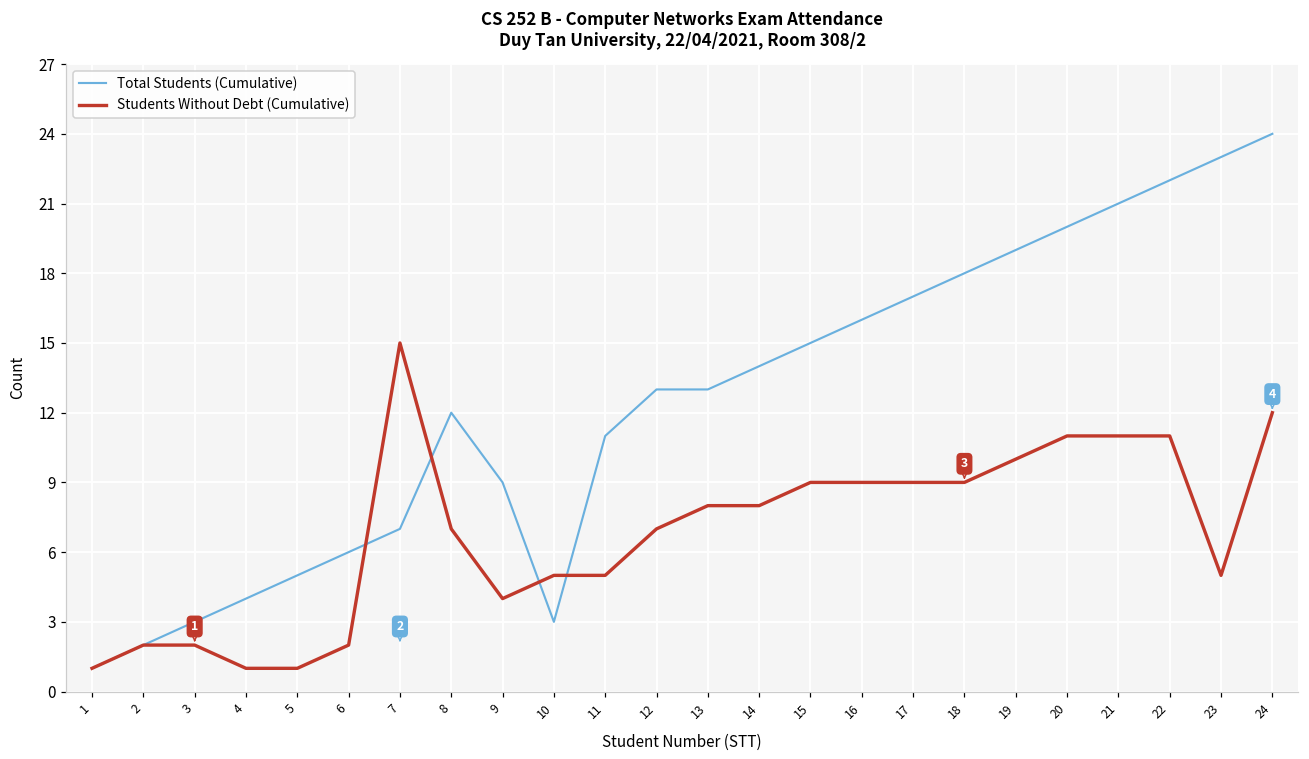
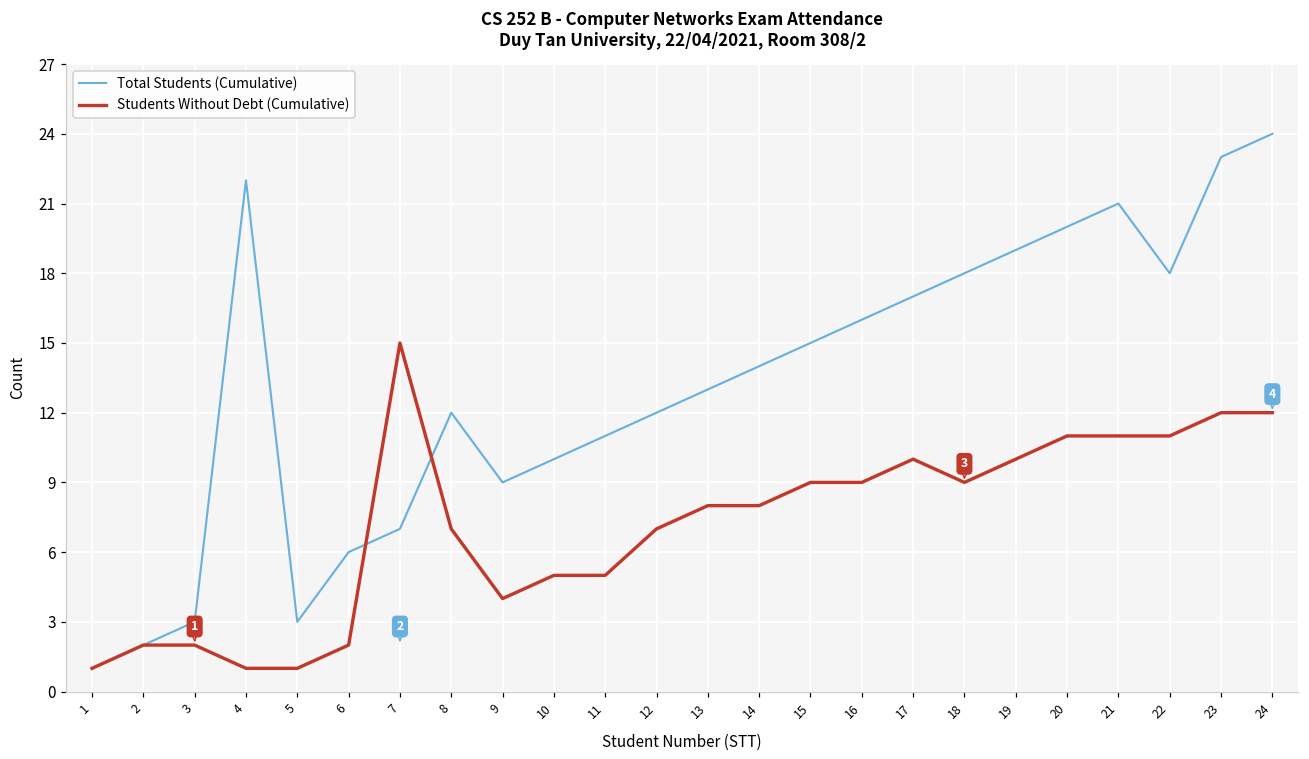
  {
    "Total Students (Cumulative)": {
-     "4": 4,
-     "5": 5,
+     "4": 22,
+     "5": 3,
      "6": 6,
      "7": 7,
      "8": 12,
      "9": 9,
-     "10": 3,
+     "10": 10,
      "11": 11,
-     "12": 13,
+     "12": 12,
      "13": 13,
      "14": 14,
      "15": 15,
      "16": 16,
      "17": 17,
      "18": 18,
      "19": 19,
      "20": 20,
      "21": 21,
-     "22": 22,
+     "22": 18,
      "23": 23,
      "24": 24
    },
    "Students Without Debt (Cumulative)": {
      "3": 2,
      "4": 1,
      "5": 1,
      "6": 2,
      "7": 15,
      "8": 7,
      "9": 4,
      "10": 5,
      "11": 5,
      "12": 7,
      "13": 8,
      "14": 8,
      "15": 9,
      "16": 9,
-     "17": 9,
+     "17": 10,
      "19": 10,
      "20": 11,
      "21": 11,
      "22": 11,
-     "23": 5
+     "23": 12
    }
  }
